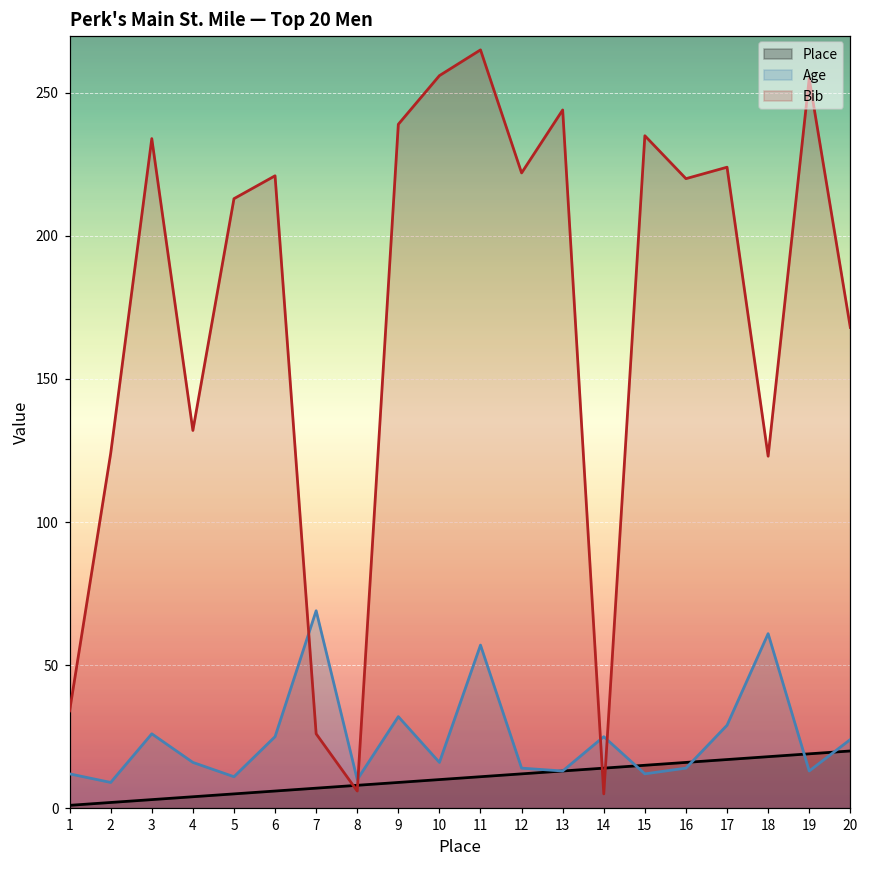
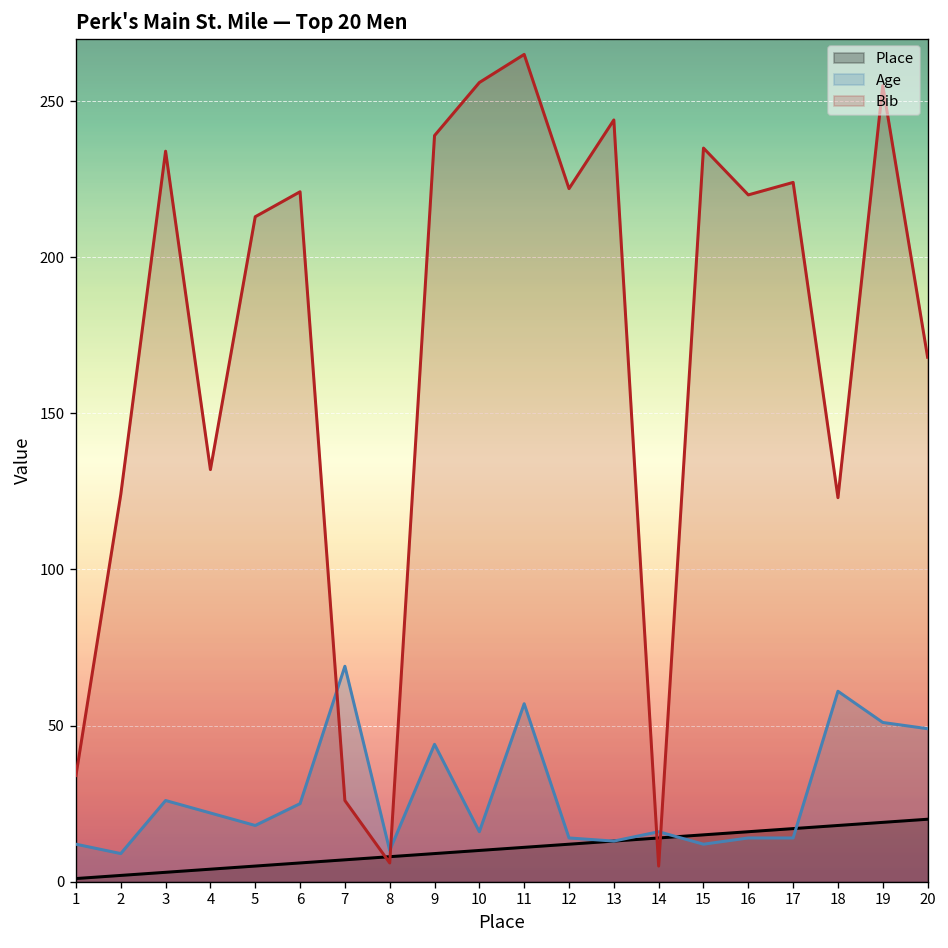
  {
    "Age": {
      "1": 12,
      "2": 9,
      "3": 26,
-     "4": 16,
-     "5": 11,
+     "4": 22,
+     "5": 18,
      "6": 25,
      "7": 69,
      "8": 10,
-     "9": 32,
+     "9": 44,
      "10": 16,
      "11": 57,
      "12": 14,
-     "14": 25,
+     "14": 16,
      "15": 12,
      "16": 14,
-     "17": 29,
+     "17": 14,
      "18": 61,
-     "19": 13,
-     "20": 24
+     "19": 51,
+     "20": 49
    }
  }
